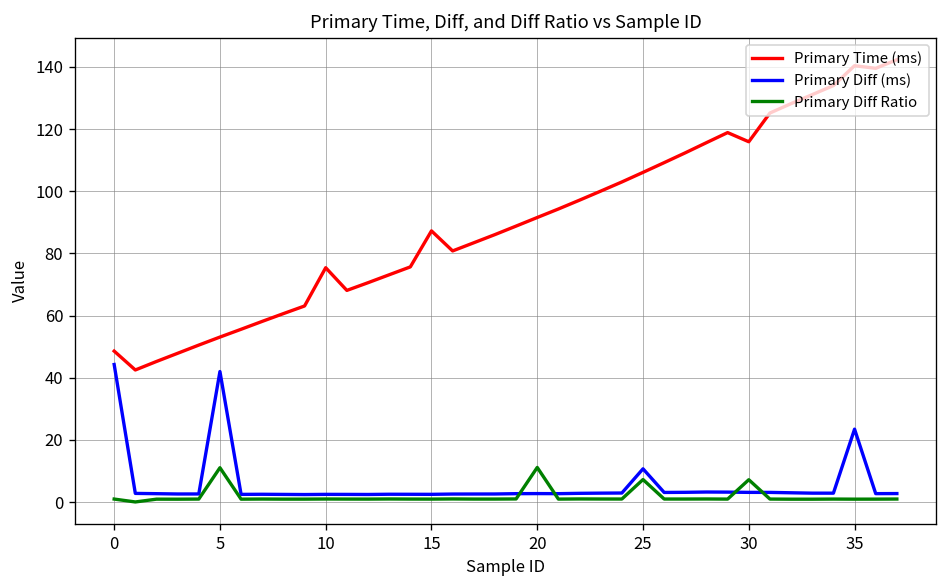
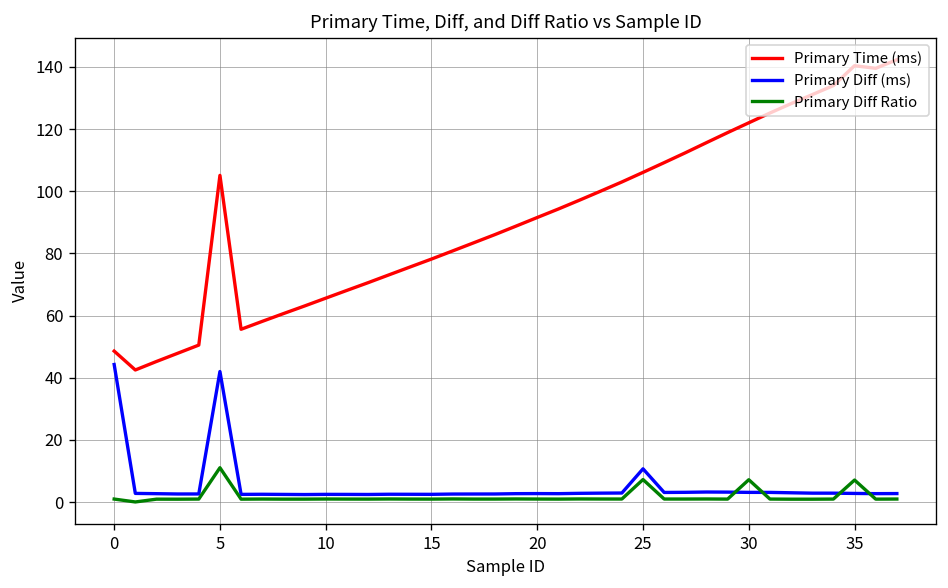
  {
    "Primary Time (ms)": {
      "0": 49,
-     "5": 53,
-     "10": 75,
-     "15": 87,
+     "5": 105,
+     "10": 66,
+     "15": 78,
      "20": 92,
      "25": 106,
-     "30": 116
+     "30": 122
    },
    "Primary Diff (ms)": {
      "0": 44,
      "5": 42,
      "10": 3,
      "15": 3,
      "20": 3,
      "25": 11,
      "30": 3,
-     "35": 23
+     "35": 3
    },
    "Primary Diff Ratio": {
      "0": 1,
      "5": 11,
      "10": 1,
      "15": 1,
-     "20": 11,
+     "20": 1,
      "25": 7,
      "30": 7,
-     "35": 1
+     "35": 7
    }
  }
